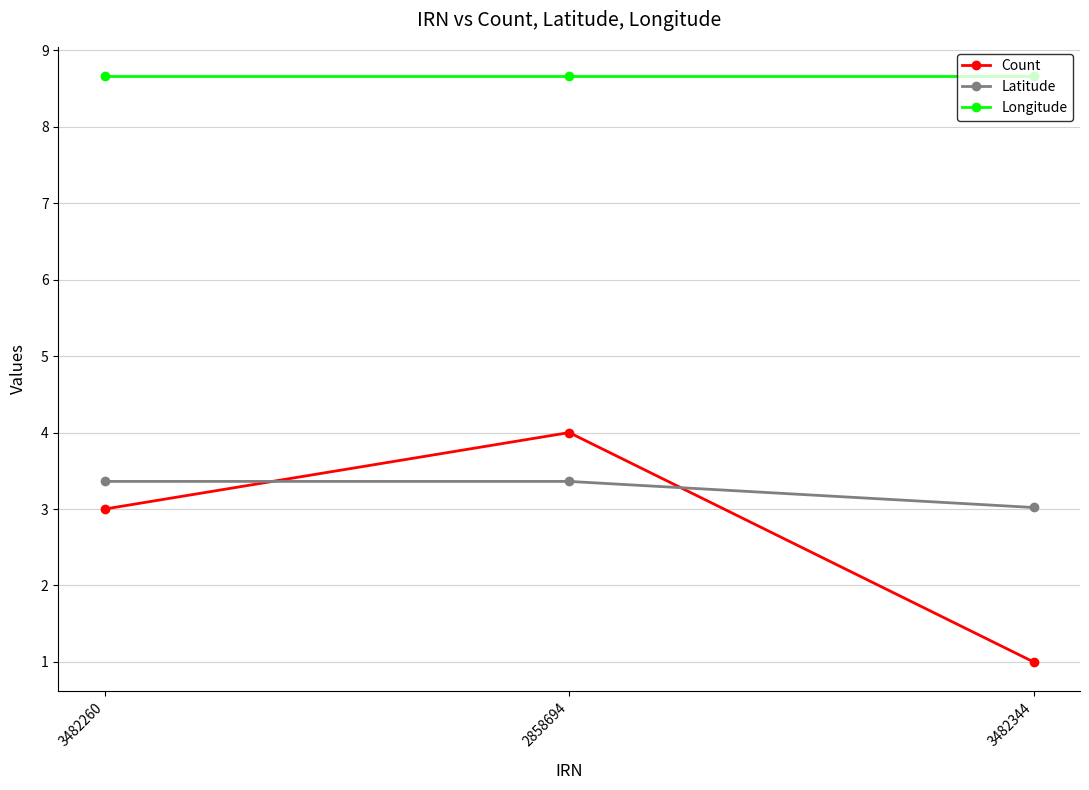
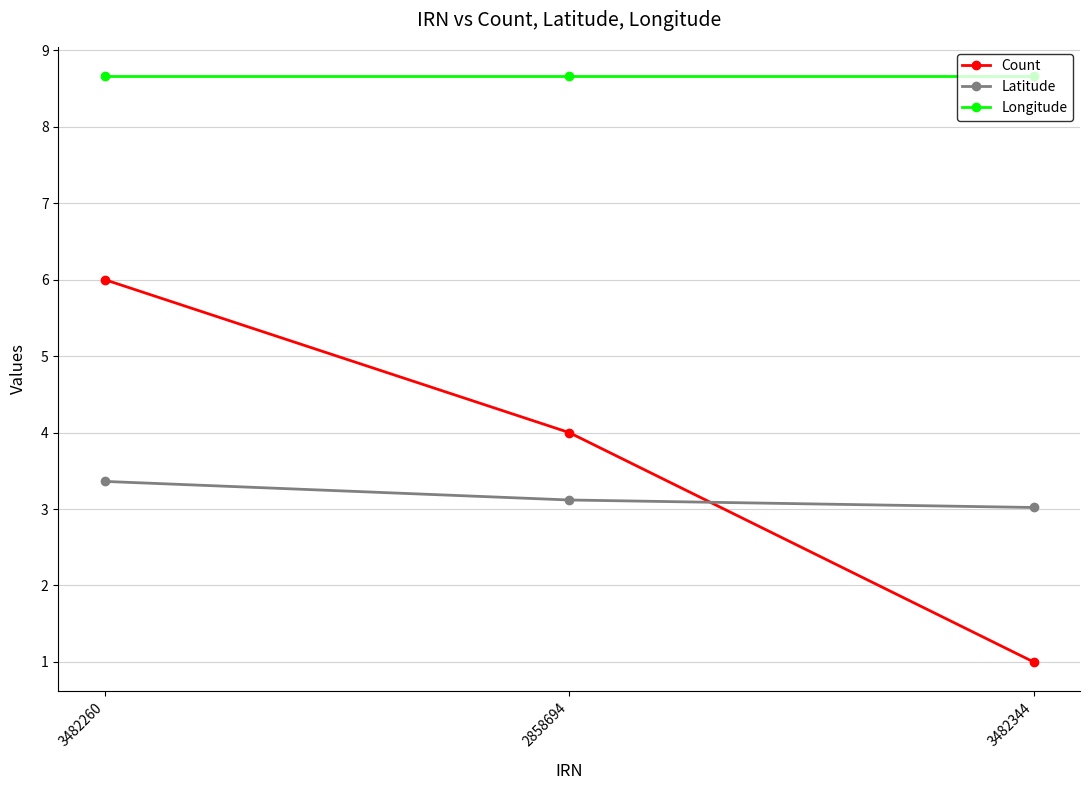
  {
    "Count": {
-     "3482260": 3,
+     "3482260": 6,
      "2858694": 4,
      "3482344": 1
    },
    "Latitude": {
      "3482260": 3.4,
-     "2858694": 3.4,
+     "2858694": 3.1,
      "3482344": 3.0
    },
    "Longitude": {
      "3482260": 8.7,
      "2858694": 8.7
    }
  }
